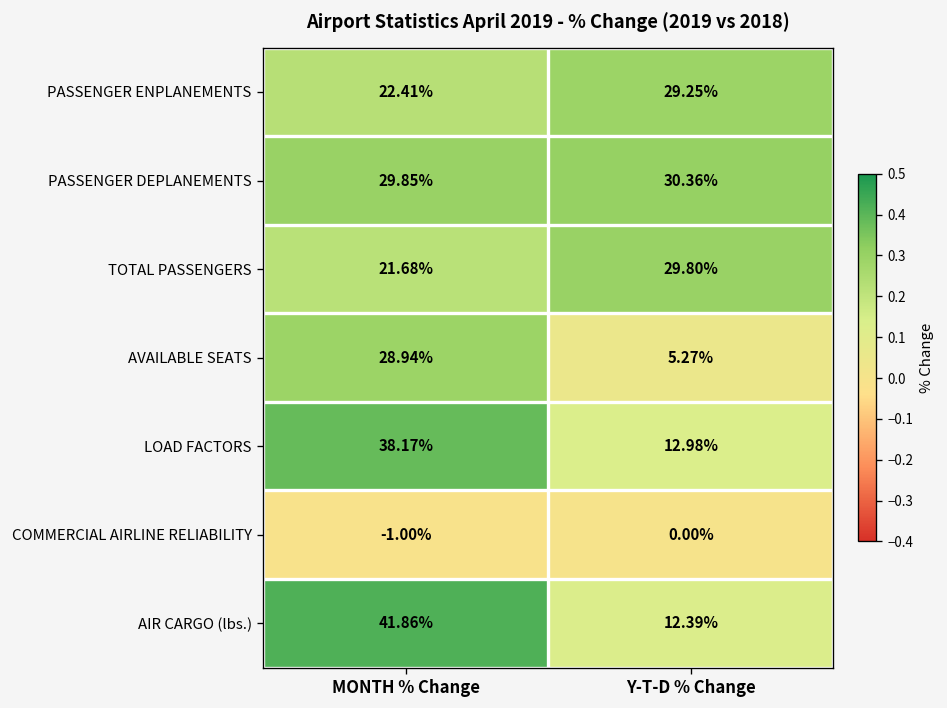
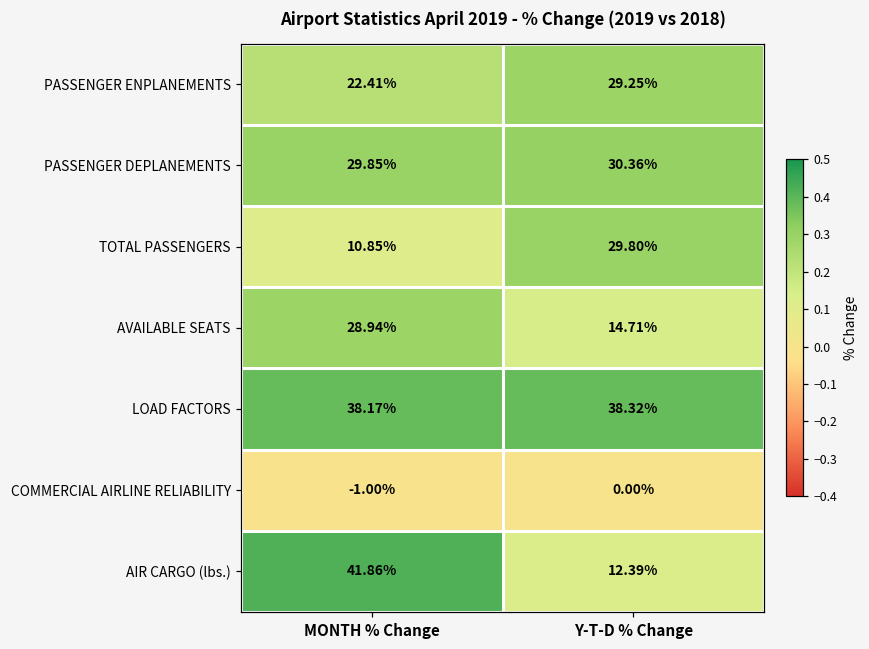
  {
    "PASSENGER ENPLANEMENTS": {
      "MONTH % Change": "22.41%",
      "Y-T-D % Change": "29.25%"
    },
    "PASSENGER DEPLANEMENTS": {
      "MONTH % Change": "29.85%",
      "Y-T-D % Change": "30.36%"
    },
    "TOTAL PASSENGERS": {
-     "MONTH % Change": "21.68%",
+     "MONTH % Change": "10.85%",
      "Y-T-D % Change": "29.80%"
    },
    "AVAILABLE SEATS": {
      "MONTH % Change": "28.94%",
-     "Y-T-D % Change": "5.27%"
+     "Y-T-D % Change": "14.71%"
    },
    "LOAD FACTORS": {
      "MONTH % Change": "38.17%",
-     "Y-T-D % Change": "12.98%"
+     "Y-T-D % Change": "38.32%"
    },
    "COMMERCIAL AIRLINE RELIABILITY": {
      "MONTH % Change": "-1.00%",
      "Y-T-D % Change": "0.00%"
    },
    "AIR CARGO (lbs.)": {
      "MONTH % Change": "41.86%",
      "Y-T-D % Change": "12.39%"
    }
  }
